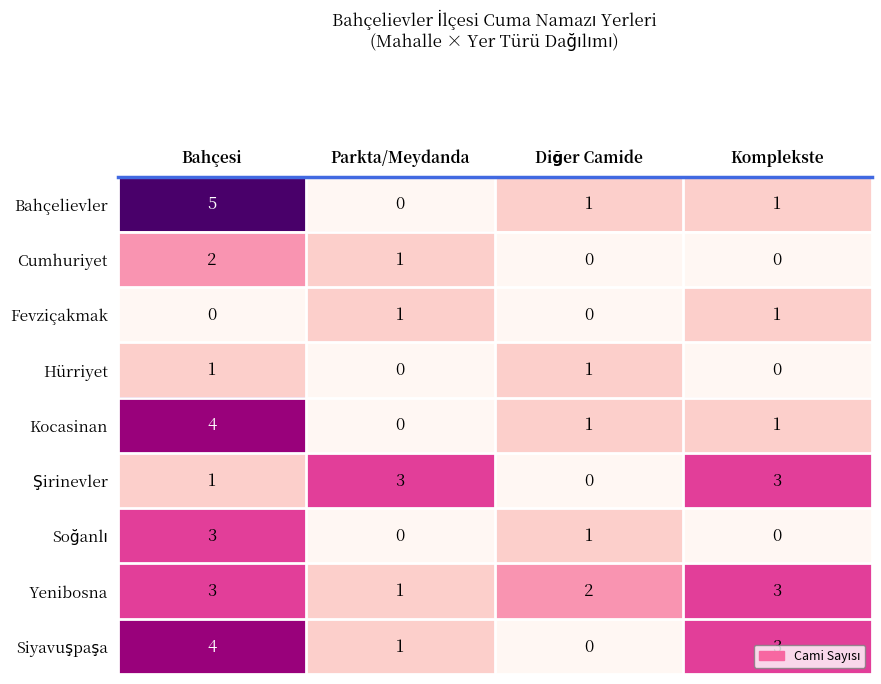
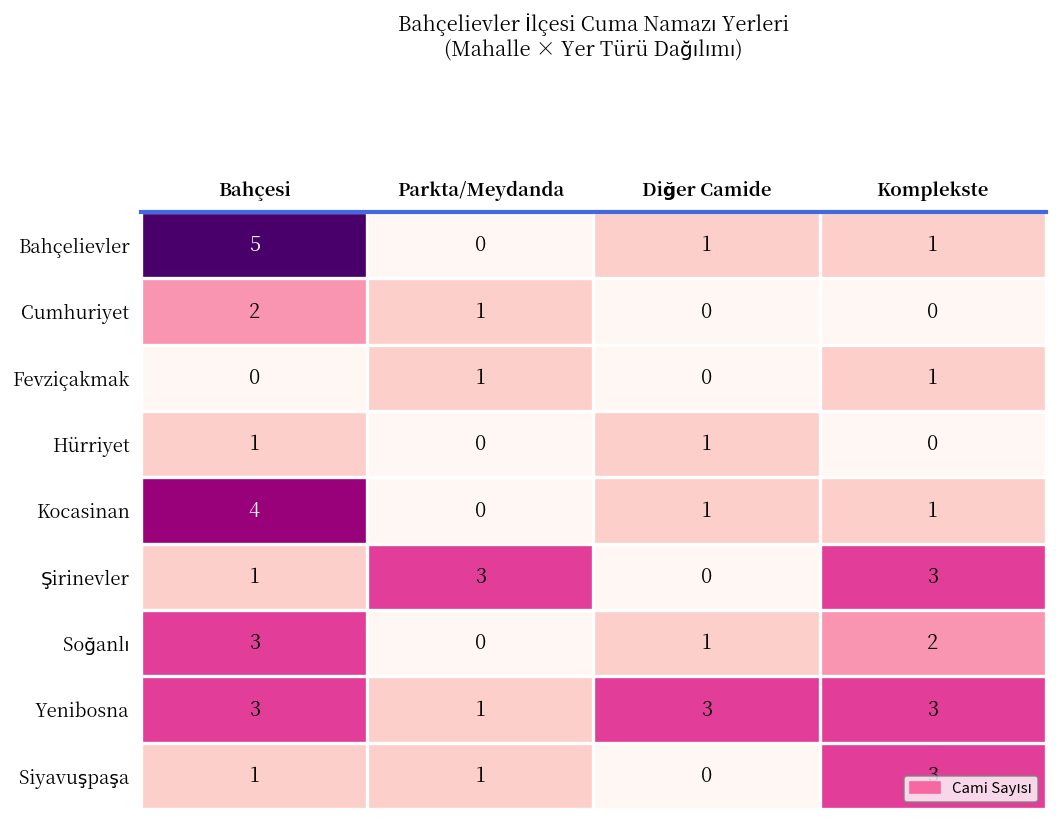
  {
    "Bahçelievler": {
      "Bahçesi": 5,
      "Parkta/Meydanda": 0,
      "Diğer Camide": 1,
      "Komplekste": 1
    },
    "Cumhuriyet": {
      "Bahçesi": 2,
      "Parkta/Meydanda": 1,
      "Diğer Camide": 0,
      "Komplekste": 0
    },
    "Fevziçakmak": {
      "Bahçesi": 0,
      "Parkta/Meydanda": 1,
      "Diğer Camide": 0,
      "Komplekste": 1
    },
    "Hürriyet": {
      "Bahçesi": 1,
      "Parkta/Meydanda": 0,
      "Diğer Camide": 1,
      "Komplekste": 0
    },
    "Kocasinan": {
      "Bahçesi": 4,
      "Parkta/Meydanda": 0,
      "Diğer Camide": 1,
      "Komplekste": 1
    },
    "Şirinevler": {
      "Bahçesi": 1,
      "Parkta/Meydanda": 3,
      "Diğer Camide": 0,
      "Komplekste": 3
    },
    "Soğanlı": {
      "Bahçesi": 3,
      "Parkta/Meydanda": 0,
      "Diğer Camide": 1,
-     "Komplekste": 0
+     "Komplekste": 2
    },
    "Yenibosna": {
      "Bahçesi": 3,
      "Parkta/Meydanda": 1,
-     "Diğer Camide": 2,
+     "Diğer Camide": 3,
      "Komplekste": 3
    },
    "Siyavuşpaşa": {
-     "Bahçesi": 4,
+     "Bahçesi": 1,
      "Parkta/Meydanda": 1,
      "Diğer Camide": 0
    }
  }
